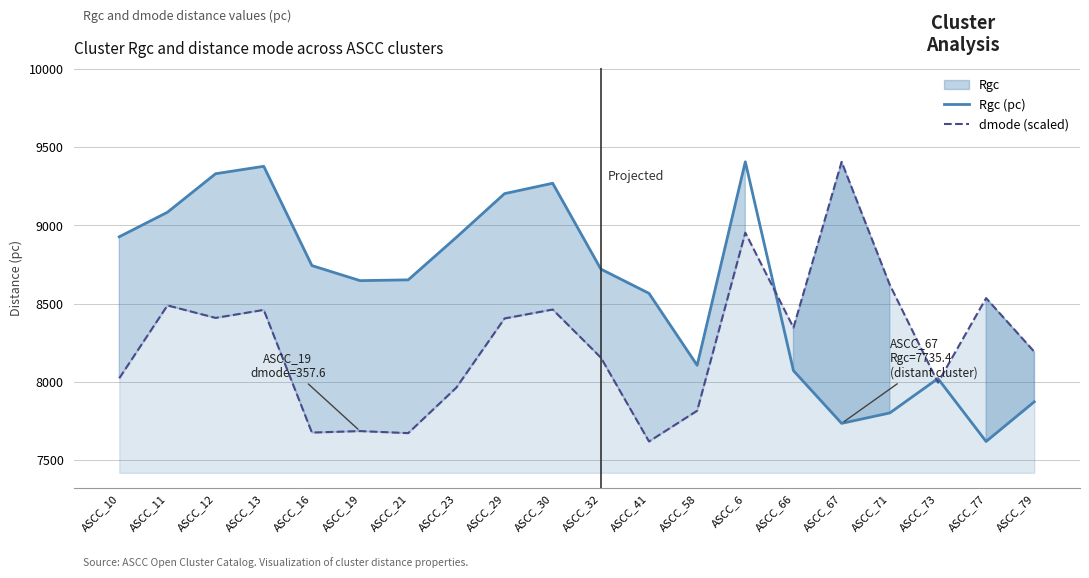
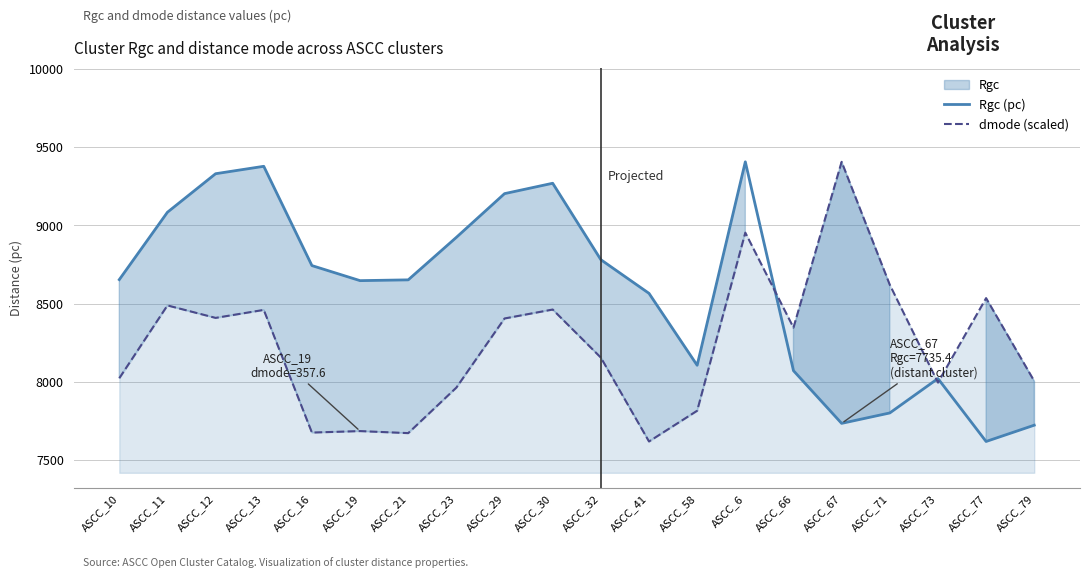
  {
    "Rgc (pc)": {
-     "ASCC_10": 8930,
+     "ASCC_10": 8650,
      "ASCC_11": 9080,
      "ASCC_12": 9330,
      "ASCC_13": 9380,
      "ASCC_16": 8740,
      "ASCC_19": 8650,
      "ASCC_21": 8650,
      "ASCC_23": 8920,
      "ASCC_29": 9200,
      "ASCC_30": 9270,
-     "ASCC_32": 8720,
+     "ASCC_32": 8780,
      "ASCC_41": 8570,
      "ASCC_58": 8110,
      "ASCC_6": 9410,
      "ASCC_66": 8070,
      "ASCC_67": 7740,
      "ASCC_77": 7620,
-     "ASCC_79": 7870
+     "ASCC_79": 7720
    },
    "dmode (scaled)": {
      "ASCC_10": 8020,
      "ASCC_11": 8490,
      "ASCC_12": 8410,
      "ASCC_13": 8460,
      "ASCC_21": 7670,
      "ASCC_23": 7960,
      "ASCC_29": 8410,
      "ASCC_30": 8460,
      "ASCC_32": 8160,
      "ASCC_41": 7620,
      "ASCC_58": 7820,
      "ASCC_6": 8950,
      "ASCC_66": 8350,
      "ASCC_67": 9410,
      "ASCC_71": 8620,
      "ASCC_77": 8540,
-     "ASCC_79": 8190
+     "ASCC_79": 8010
    }
  }
